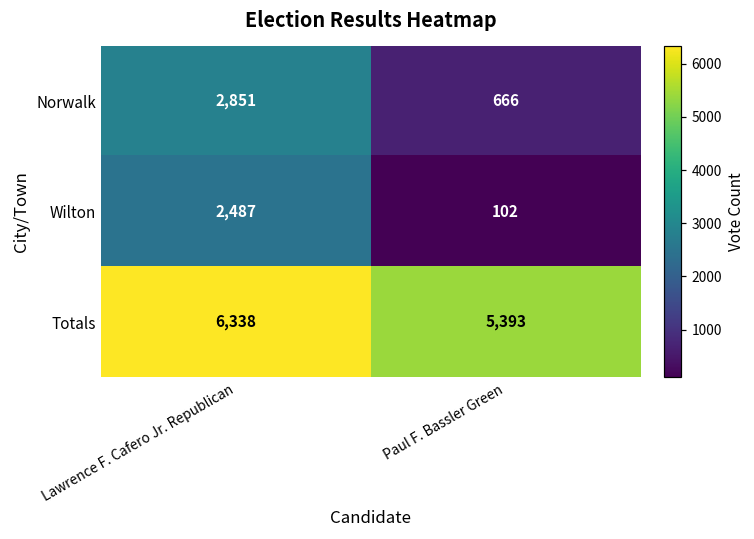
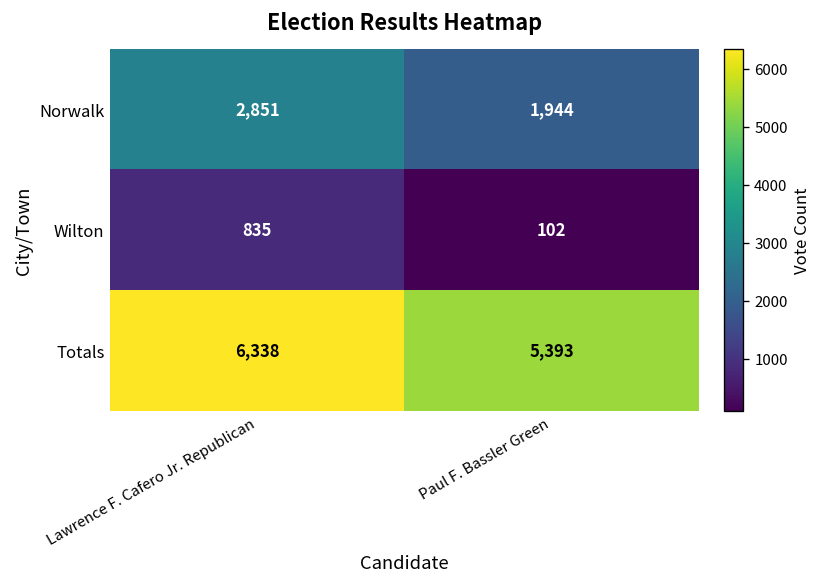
  {
    "Norwalk": {
      "Lawrence F. Cafero Jr. Republican": "2,851",
-     "Paul F. Bassler Green": "666"
+     "Paul F. Bassler Green": "1,944"
    },
    "Wilton": {
-     "Lawrence F. Cafero Jr. Republican": "2,487",
+     "Lawrence F. Cafero Jr. Republican": "835",
      "Paul F. Bassler Green": "102"
    },
    "Totals": {
      "Lawrence F. Cafero Jr. Republican": "6,338",
      "Paul F. Bassler Green": "5,393"
    }
  }
